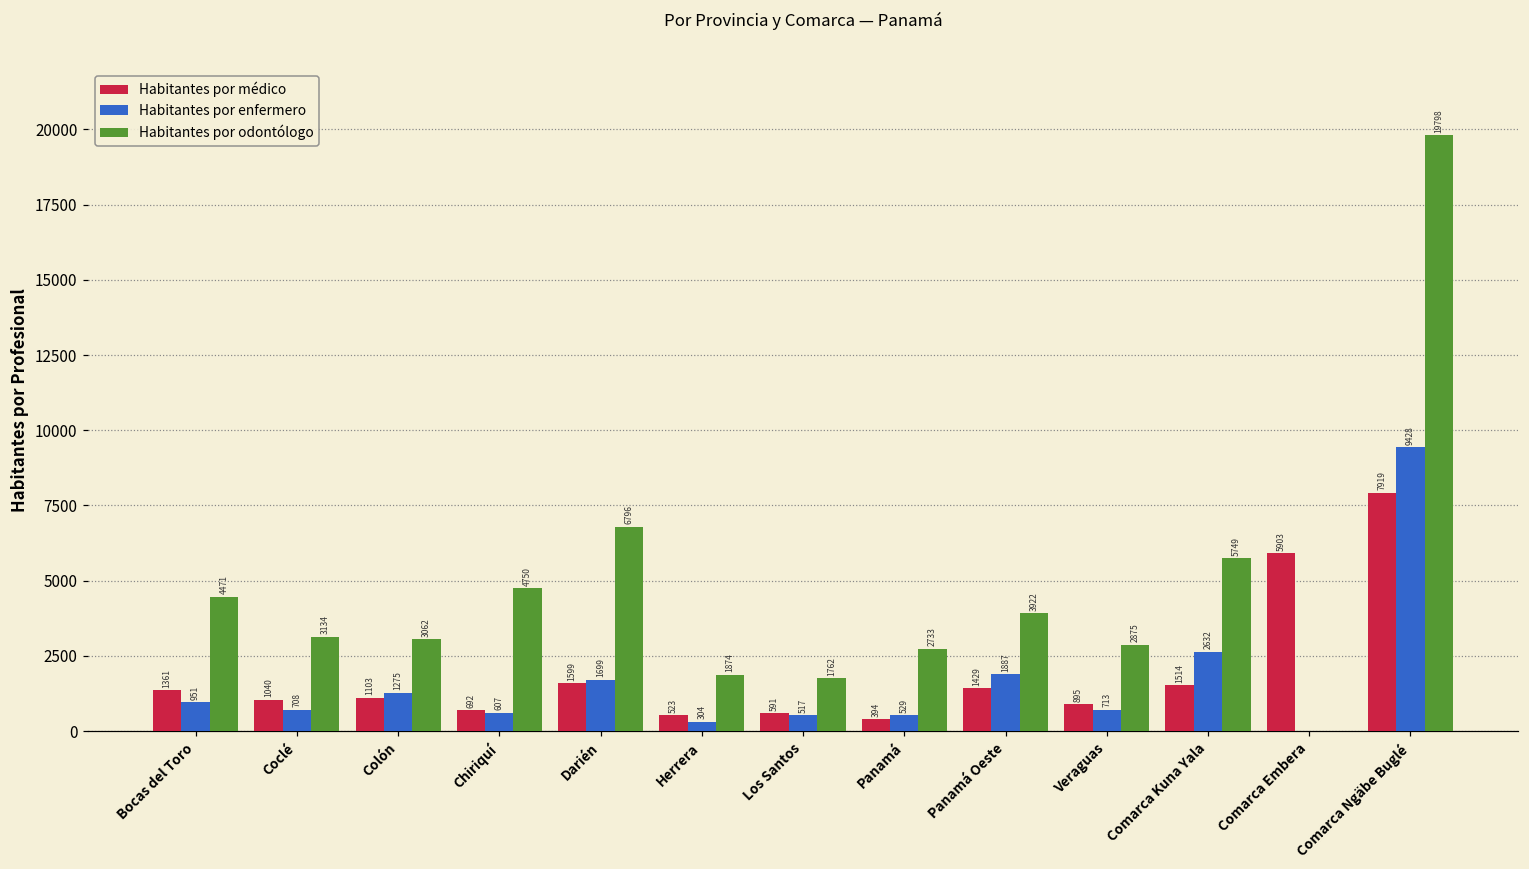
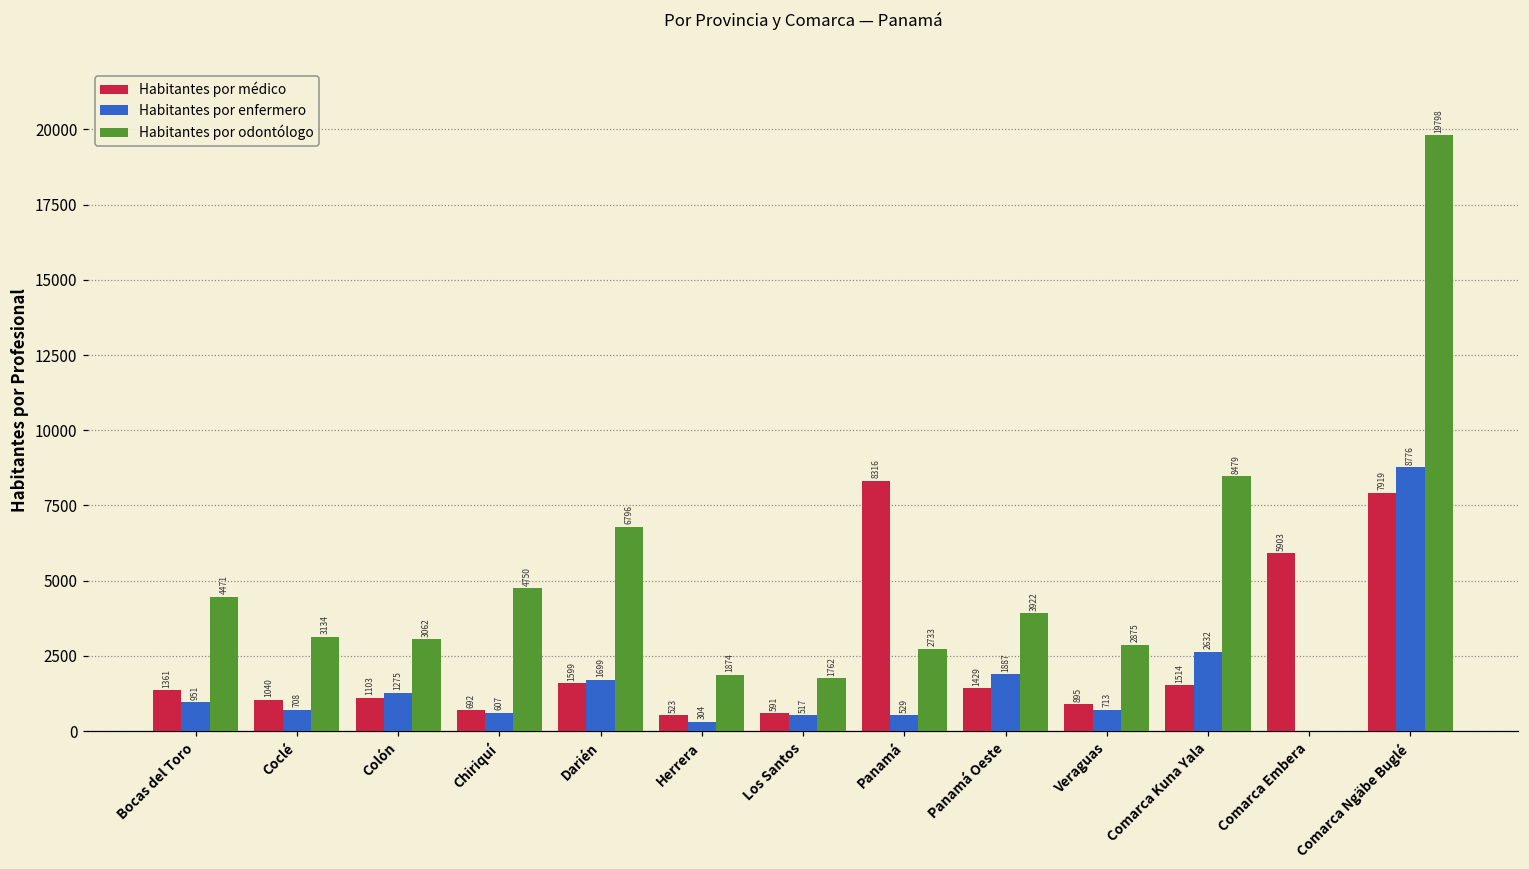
  {
    "Habitantes por médico": {
      "Bocas del Toro": 1361,
      "Coclé": 1040,
      "Colón": 1103,
      "Chiriquí": 692,
      "Darién": 1599,
      "Herrera": 523,
      "Los Santos": 591,
-     "Panamá": 394,
+     "Panamá": 8316,
      "Panamá Oeste": 1429,
      "Veraguas": 895,
      "Comarca Kuna Yala": 1514,
      "Comarca Embera": 5903,
      "Comarca Ngäbe Buglé": 7919
    },
    "Habitantes por enfermero": {
      "Bocas del Toro": 951,
      "Coclé": 708,
      "Colón": 1275,
      "Chiriquí": 607,
      "Darién": 1699,
      "Herrera": 304,
      "Los Santos": 517,
      "Panamá": 529,
      "Panamá Oeste": 1887,
      "Veraguas": 713,
      "Comarca Kuna Yala": 2632,
-     "Comarca Ngäbe Buglé": 9428
+     "Comarca Ngäbe Buglé": 8776
    },
    "Habitantes por odontólogo": {
      "Bocas del Toro": 4471,
      "Coclé": 3134,
      "Colón": 3062,
      "Chiriquí": 4750,
      "Darién": 6796,
      "Herrera": 1874,
      "Los Santos": 1762,
      "Panamá": 2733,
      "Panamá Oeste": 3922,
      "Veraguas": 2875,
-     "Comarca Kuna Yala": 5749,
+     "Comarca Kuna Yala": 8479,
      "Comarca Ngäbe Buglé": 19798
    }
  }
